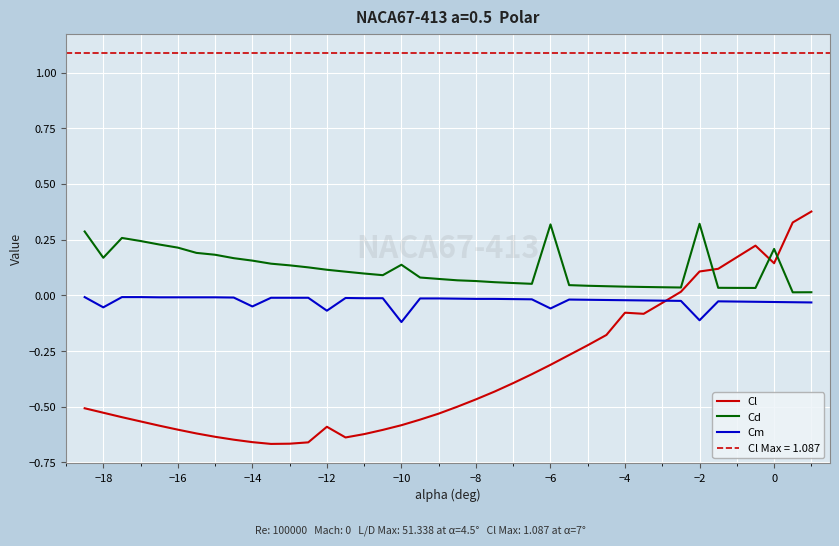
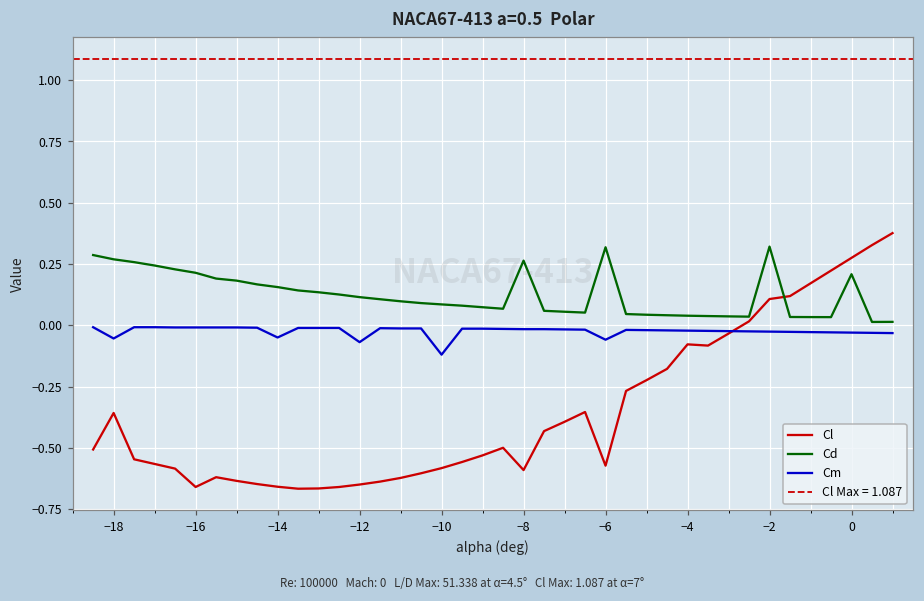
  {
    "Cl": {
-     "−18": -0.53,
-     "−16": -0.60,
+     "−18": -0.36,
+     "−16": -0.66,
      "−14": -0.66,
-     "−12": -0.59,
+     "−12": -0.65,
      "−10": -0.58,
-     "−8": -0.47,
-     "−6": -0.31,
+     "−8": -0.59,
+     "−6": -0.57,
      "−4": -0.08,
      "−2": 0.11,
-     "0": 0.14
+     "0": 0.28
    },
    "Cd": {
-     "−18": 0.17,
+     "−18": 0.27,
      "−16": 0.21,
      "−14": 0.16,
      "−12": 0.11,
-     "−10": 0.14,
-     "−8": 0.06,
+     "−10": 0.09,
+     "−8": 0.26,
      "−6": 0.32,
      "−4": 0.04,
      "−2": 0.32,
      "0": 0.21
    },
    "Cm": {
      "−18": -0.05,
      "−16": -0.01,
      "−14": -0.05,
      "−12": -0.07,
      "−10": -0.12,
      "−8": -0.02,
      "−6": -0.06,
      "−4": -0.02,
-     "−2": -0.11,
+     "−2": -0.03,
      "0": -0.03
    }
  }
